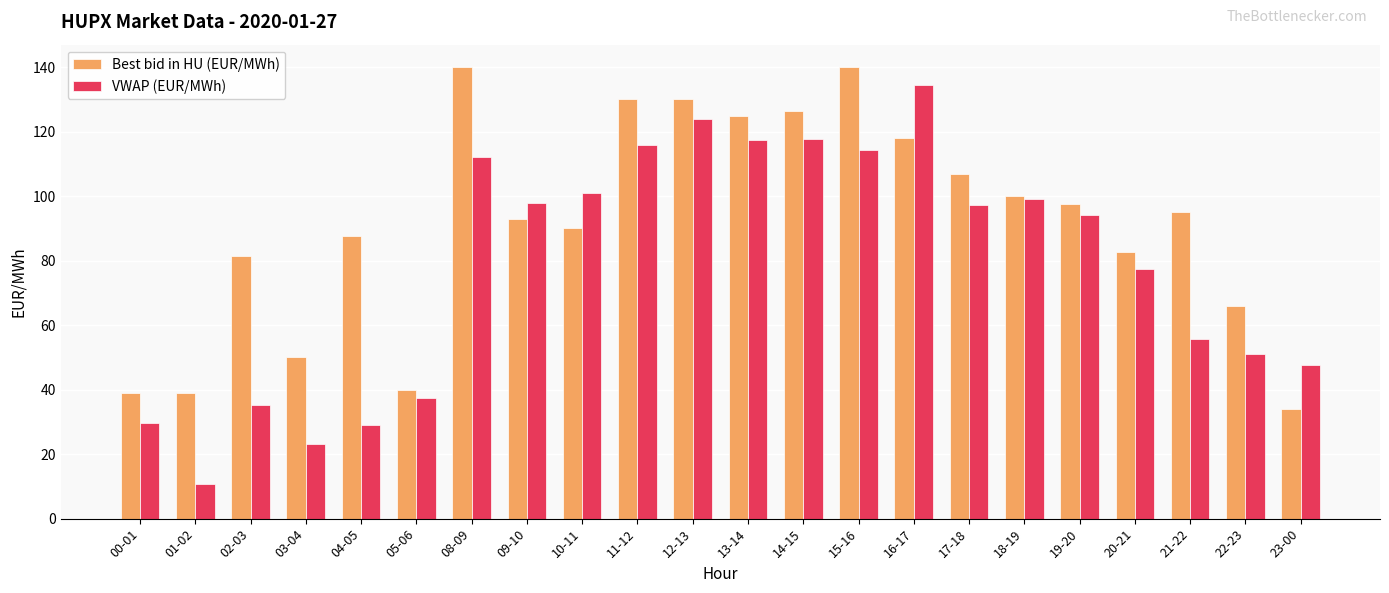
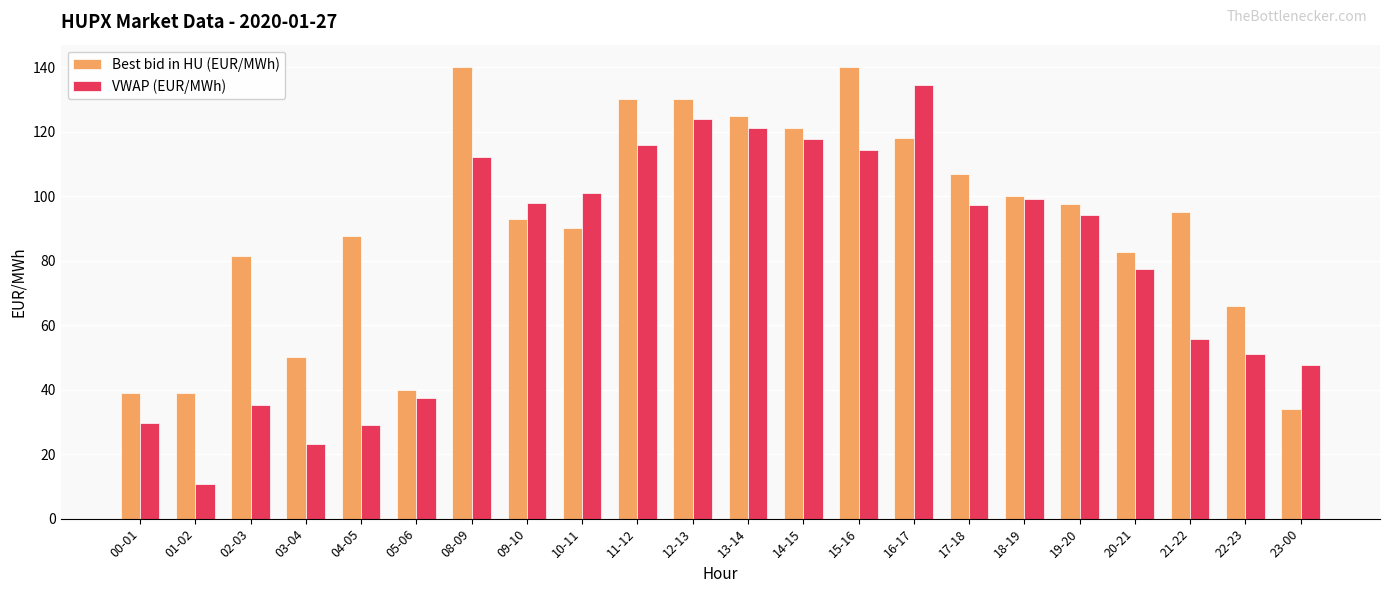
  {
    "Best bid in HU (EUR/MWh)": {
      "00-01": 39,
      "01-02": 39,
      "02-03": 82,
      "03-04": 50,
      "04-05": 88,
      "05-06": 40,
      "08-09": 140,
      "09-10": 93,
      "10-11": 90,
      "11-12": 130,
      "12-13": 130,
      "13-14": 125,
-     "14-15": 127,
+     "14-15": 121,
      "15-16": 140,
      "16-17": 118,
      "17-18": 107,
      "18-19": 100,
      "19-20": 98,
      "20-21": 83,
      "21-22": 95,
      "22-23": 66,
      "23-00": 34
    },
    "VWAP (EUR/MWh)": {
      "00-01": 30,
      "01-02": 11,
      "02-03": 35,
      "03-04": 23,
      "04-05": 29,
      "05-06": 37,
      "08-09": 112,
      "09-10": 98,
      "10-11": 101,
      "11-12": 116,
      "12-13": 124,
-     "13-14": 117,
+     "13-14": 121,
      "14-15": 118,
      "15-16": 114,
      "16-17": 134,
      "17-18": 97,
      "18-19": 99,
      "19-20": 94,
      "20-21": 77,
      "21-22": 56,
      "22-23": 51,
      "23-00": 48
    }
  }
